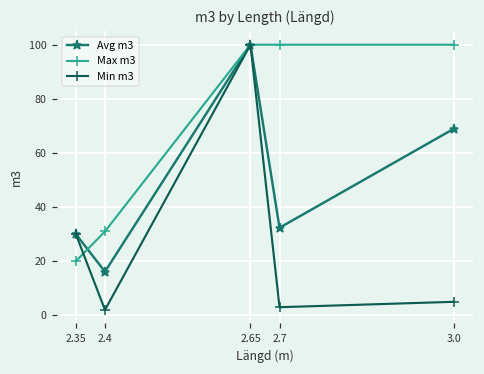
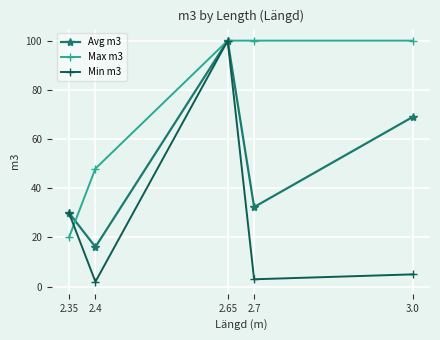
  {
    "Max m3": {
      "2.35": 20,
-     "2.4": 31,
+     "2.4": 48,
      "2.7": 100,
      "3.0": 100
    }
  }
